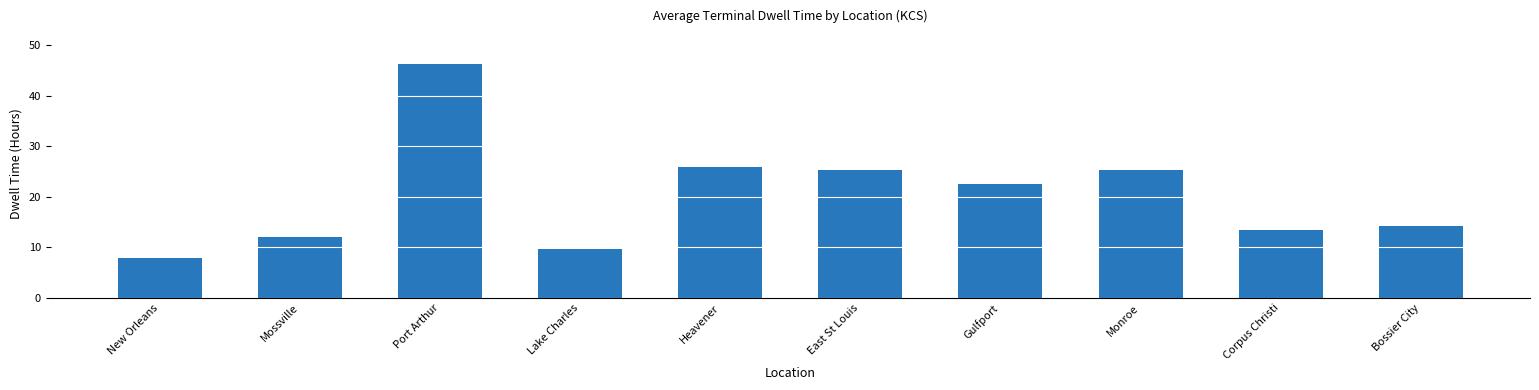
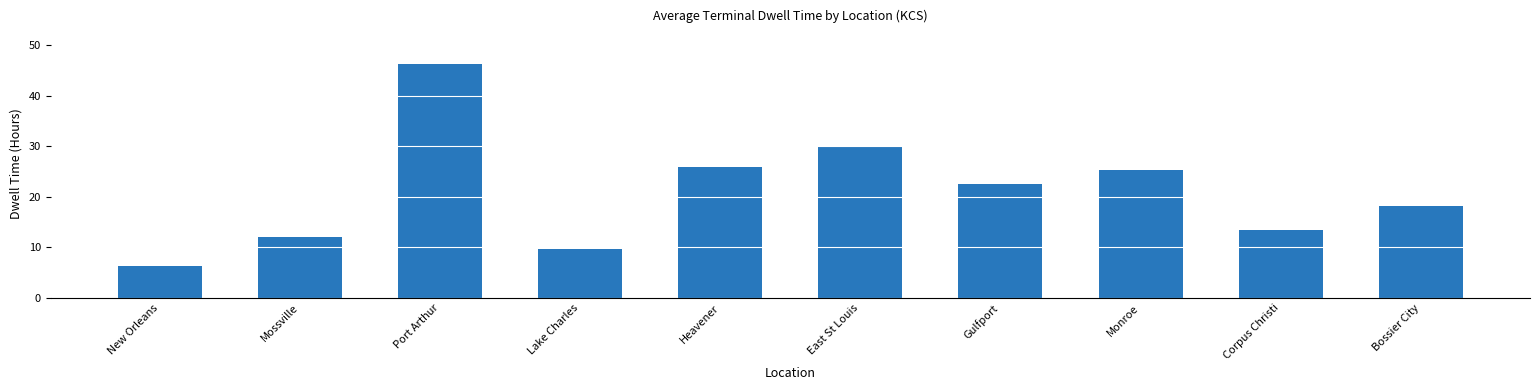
  {
-   "New Orleans": 8,
+   "New Orleans": 6,
    "Mossville": 12,
    "Port Arthur": 46,
    "Lake Charles": 10,
    "Heavener": 26,
-   "East St Louis": 25,
+   "East St Louis": 30,
    "Gulfport": 22,
    "Monroe": 25,
    "Corpus Christi": 13,
-   "Bossier City": 14
+   "Bossier City": 18
  }
